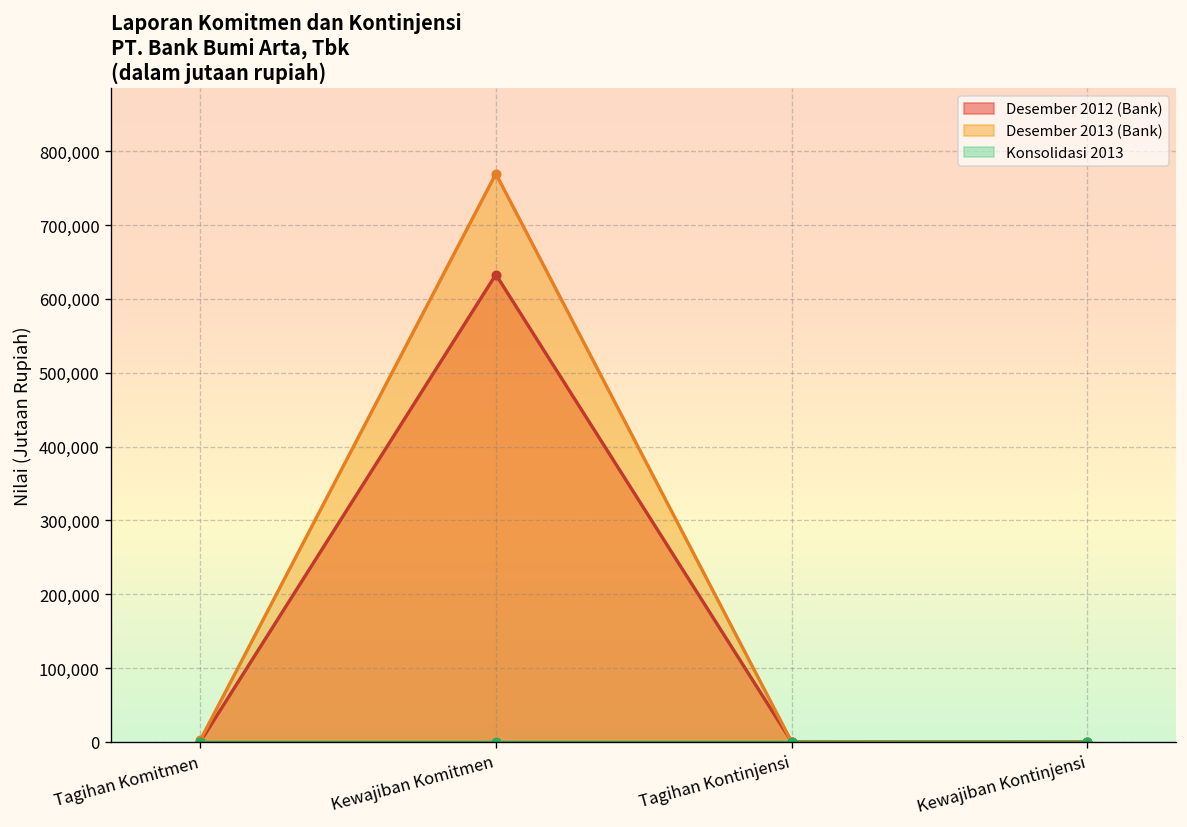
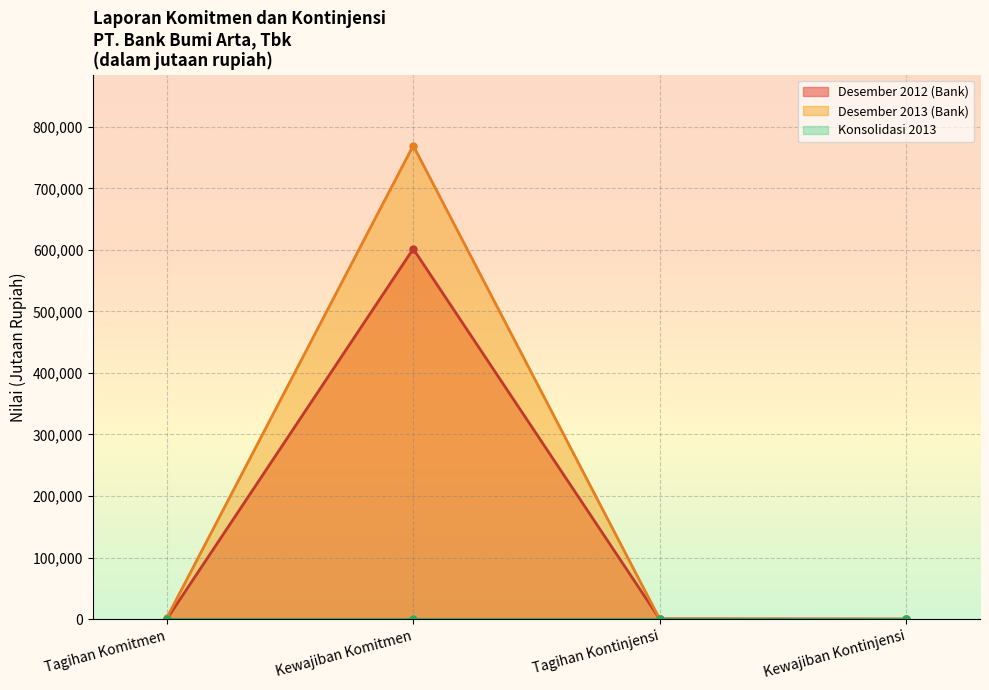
  {
    "Desember 2012 (Bank)": {
-     "Kewajiban Komitmen": "630,000"
+     "Kewajiban Komitmen": "600,000"
    },
    "Desember 2013 (Bank)": {
      "Kewajiban Komitmen": "770,000"
    },
    "Konsolidasi 2013": {
      "Kewajiban Komitmen": "0"
    }
  }
